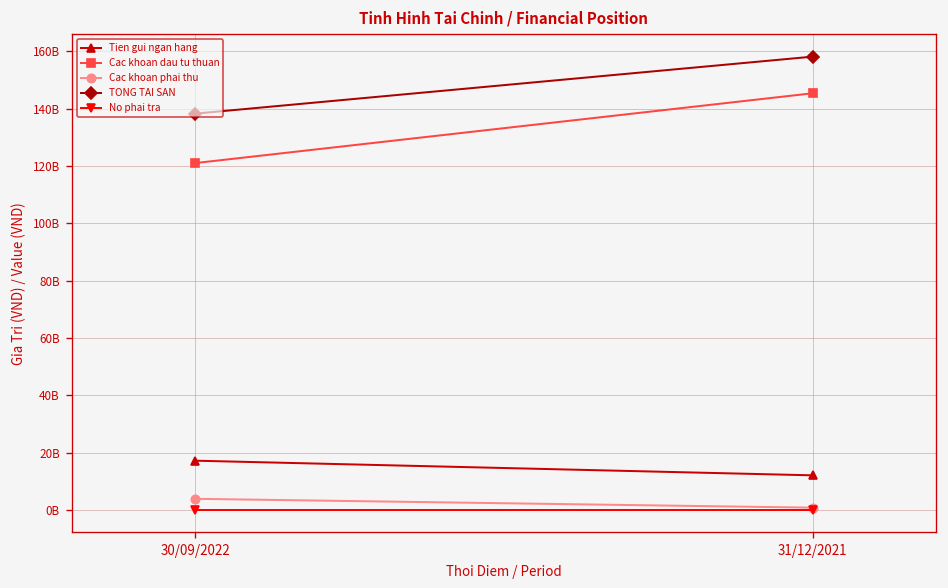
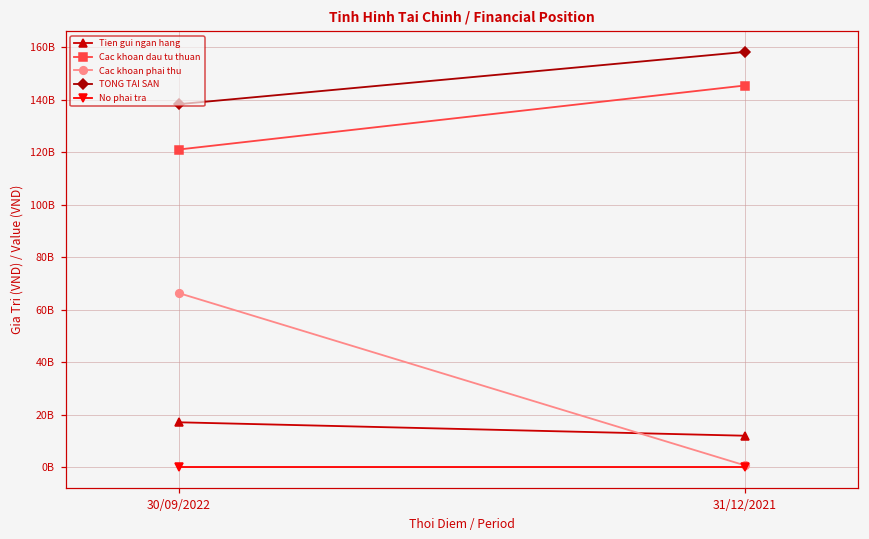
  {
    "Cac khoan dau tu thuan": {
      "30/09/2022": 121000000000,
      "31/12/2021": 145000000000
    },
    "Cac khoan phai thu": {
-     "30/09/2022": 4000000000
+     "30/09/2022": 66000000000
    }
  }
